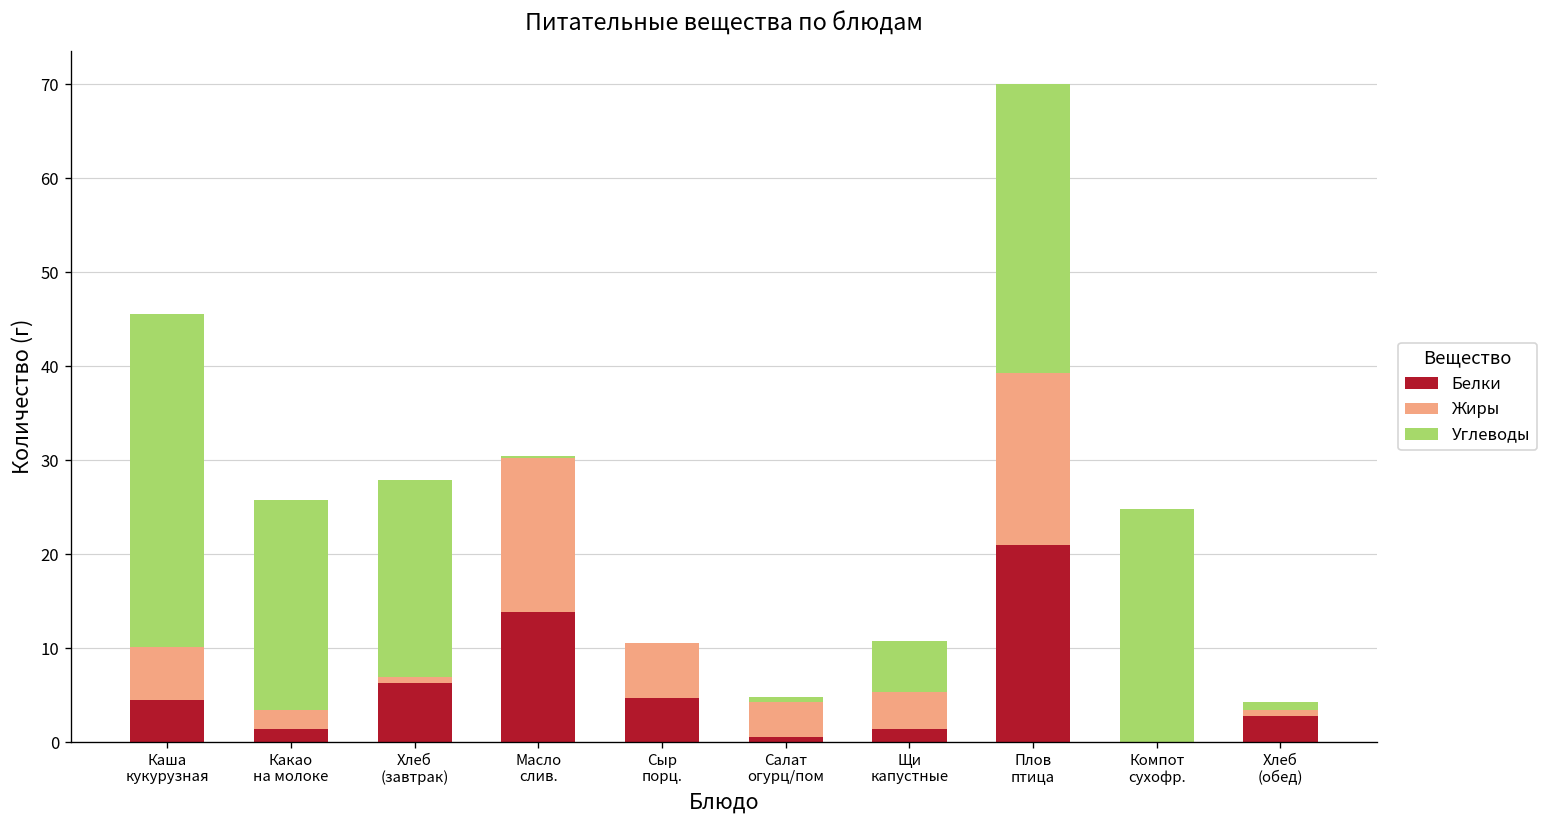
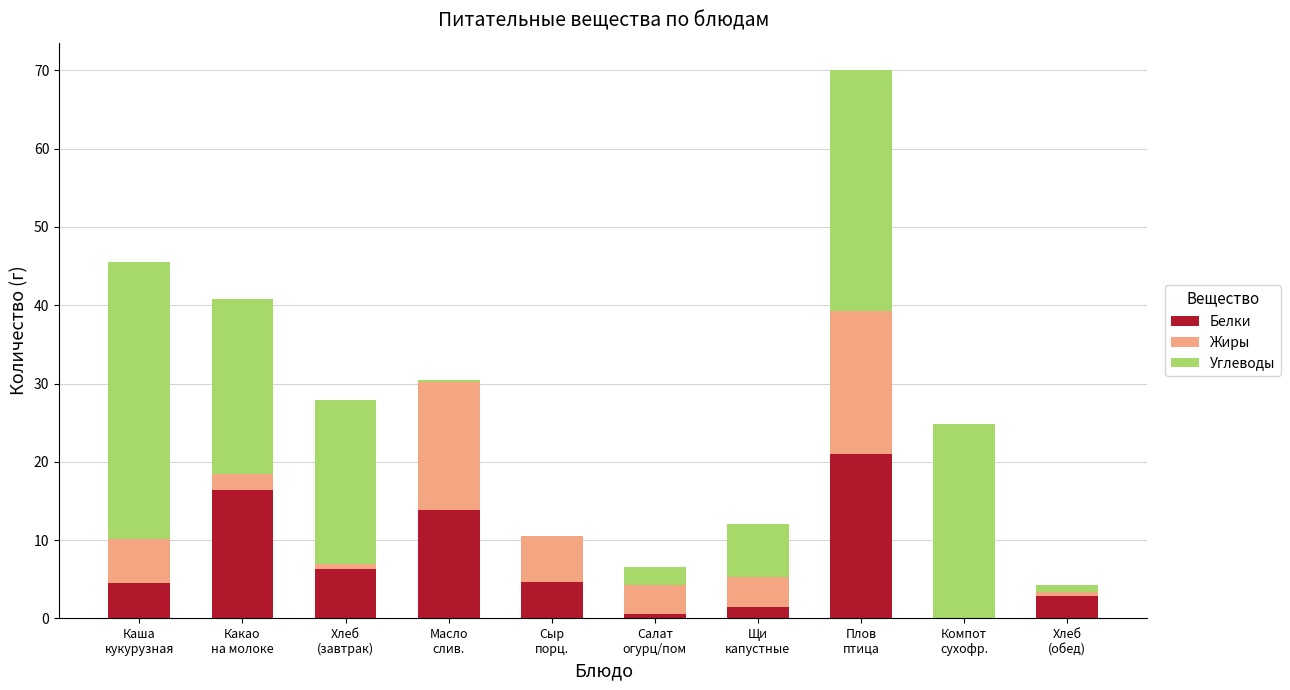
  {
    "Белки": {
      "Каша кукурузная": 5,
-     "Какао на молоке": 1,
+     "Какао на молоке": 16,
      "Хлеб (завтрак)": 6,
      "Масло слив.": 14,
      "Сыр порц.": 5,
      "Салат огурц/пом": 1,
      "Щи капустные": 1,
      "Плов птица": 21,
      "Хлеб (обед)": 3
    },
    "Жиры": {
      "Каша кукурузная": 6,
      "Какао на молоке": 2,
      "Хлеб (завтрак)": 1,
      "Масло слив.": 16,
      "Сыр порц.": 6,
      "Салат огурц/пом": 4,
      "Щи капустные": 4,
      "Плов птица": 18,
      "Компот сухофр.": 0,
      "Хлеб (обед)": 1
    },
    "Углеводы": {
      "Каша кукурузная": 35,
      "Какао на молоке": 22,
      "Хлеб (завтрак)": 21,
      "Сыр порц.": 0,
-     "Салат огурц/пом": 1,
-     "Щи капустные": 5,
+     "Салат огурц/пом": 2,
+     "Щи капустные": 7,
      "Плов птица": 31,
      "Компот сухофр.": 25,
      "Хлеб (обед)": 1
    }
  }
